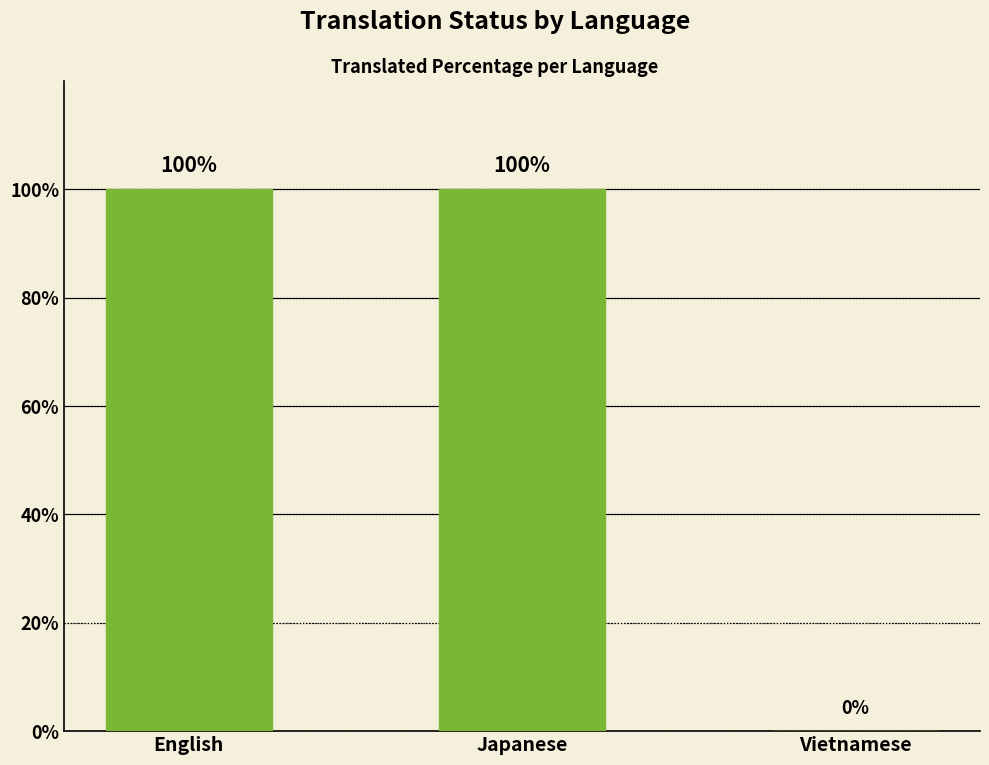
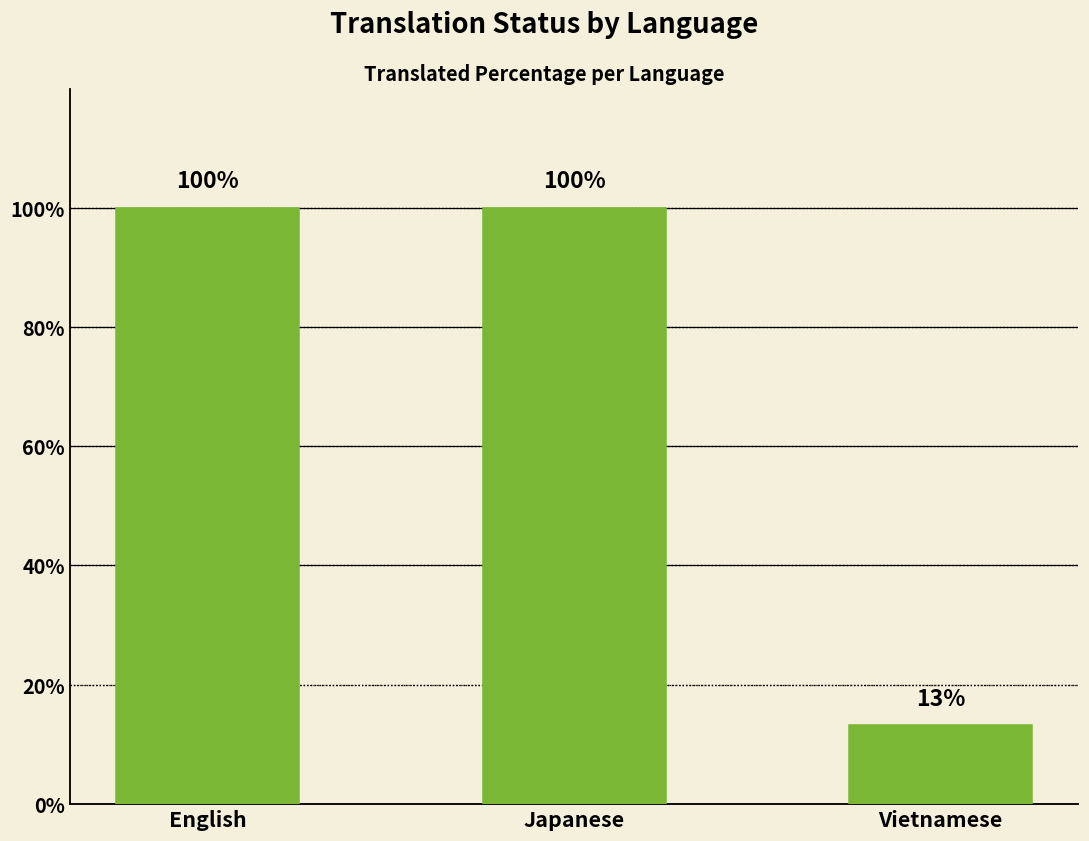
  {
    "English": "100%",
    "Japanese": "100%",
-   "Vietnamese": "0%"
+   "Vietnamese": "13%"
  }
